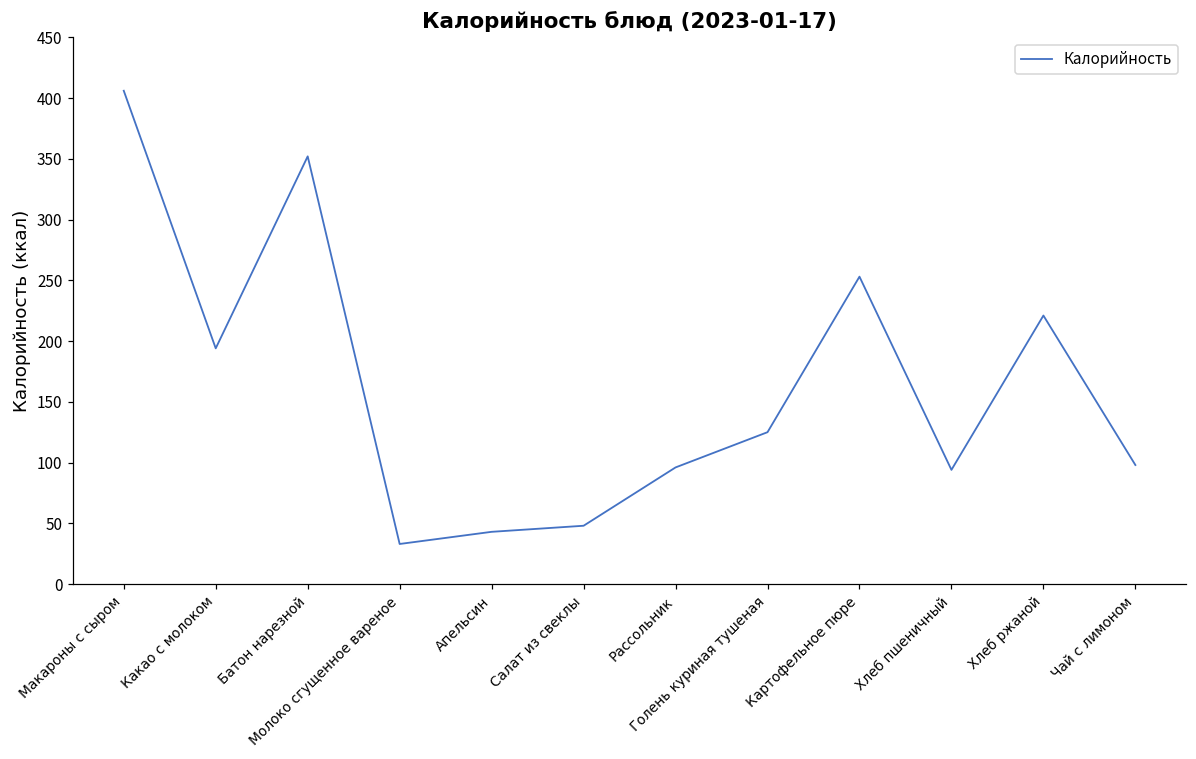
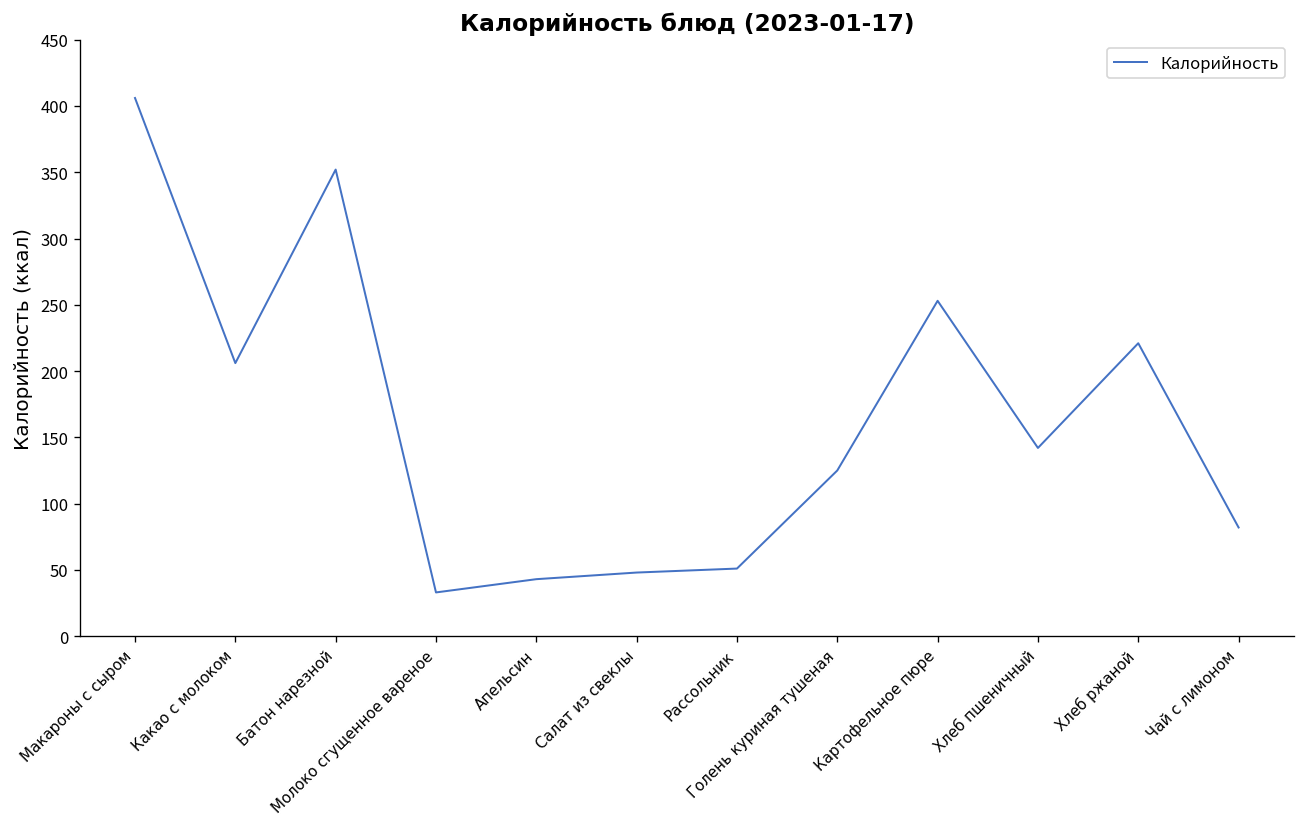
  {
    "Макароны с сыром": 406,
-   "Какао с молоком": 194,
+   "Какао с молоком": 206,
    "Батон нарезной": 352,
    "Молоко сгущенное вареное": 33,
    "Апельсин": 43,
    "Салат из свеклы": 48,
-   "Рассольник": 96,
+   "Рассольник": 51,
    "Голень куриная тушеная": 125,
    "Картофельное пюре": 253,
-   "Хлеб пшеничный": 94,
+   "Хлеб пшеничный": 142,
    "Хлеб ржаной": 221,
-   "Чай с лимоном": 98
+   "Чай с лимоном": 82
  }
